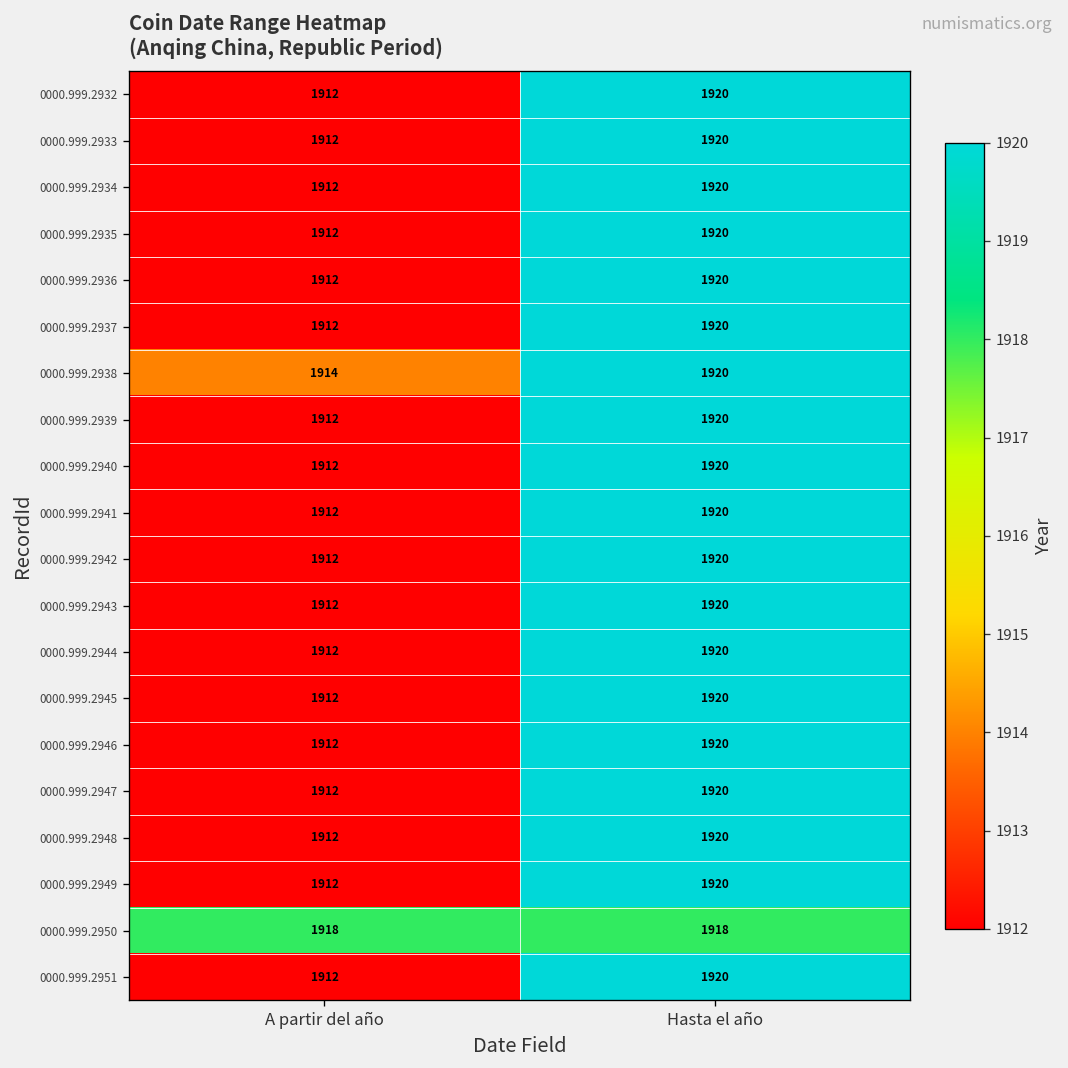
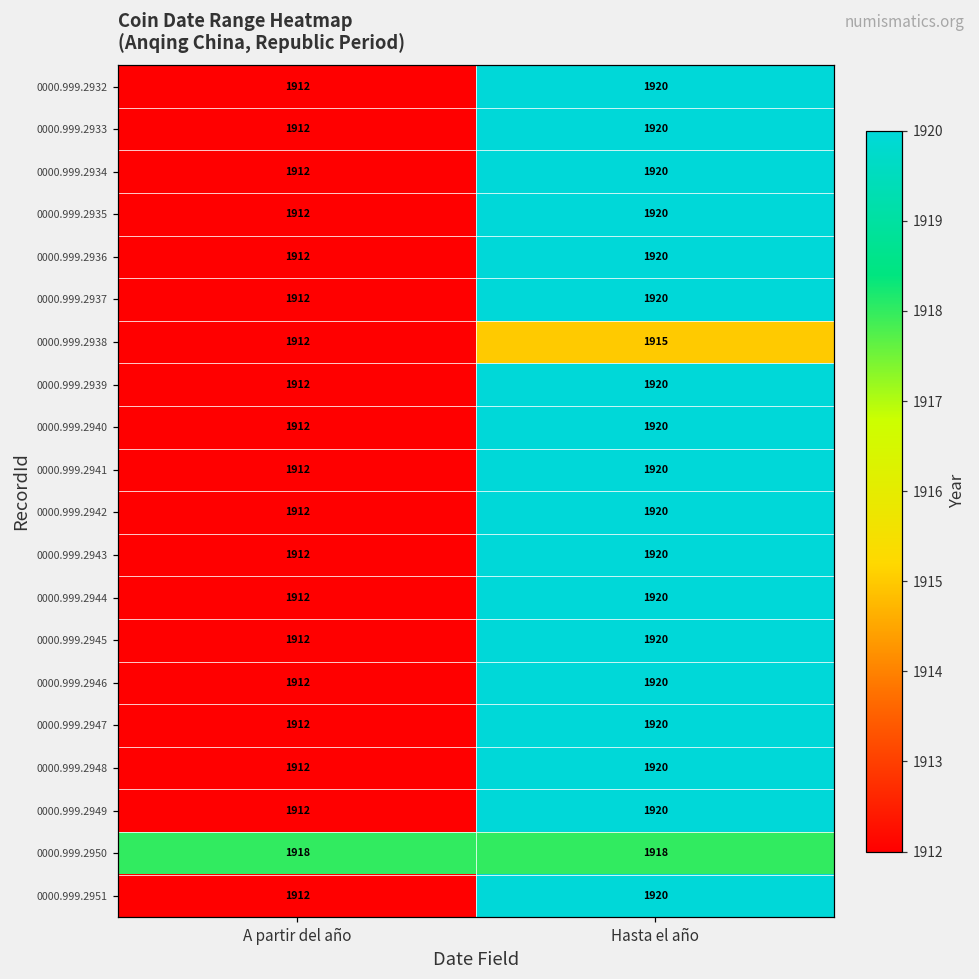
  {
    "0000.999.2932": {
      "A partir del año": 1912,
      "Hasta el año": 1920
    },
    "0000.999.2933": {
      "A partir del año": 1912,
      "Hasta el año": 1920
    },
    "0000.999.2934": {
      "A partir del año": 1912,
      "Hasta el año": 1920
    },
    "0000.999.2935": {
      "A partir del año": 1912,
      "Hasta el año": 1920
    },
    "0000.999.2936": {
      "A partir del año": 1912,
      "Hasta el año": 1920
    },
    "0000.999.2937": {
      "A partir del año": 1912,
      "Hasta el año": 1920
    },
    "0000.999.2938": {
-     "A partir del año": 1914,
-     "Hasta el año": 1920
+     "A partir del año": 1912,
+     "Hasta el año": 1915
    },
    "0000.999.2939": {
      "A partir del año": 1912,
      "Hasta el año": 1920
    },
    "0000.999.2940": {
      "A partir del año": 1912,
      "Hasta el año": 1920
    },
    "0000.999.2941": {
      "A partir del año": 1912,
      "Hasta el año": 1920
    },
    "0000.999.2942": {
      "A partir del año": 1912,
      "Hasta el año": 1920
    },
    "0000.999.2943": {
      "A partir del año": 1912,
      "Hasta el año": 1920
    },
    "0000.999.2944": {
      "A partir del año": 1912,
      "Hasta el año": 1920
    },
    "0000.999.2945": {
      "A partir del año": 1912,
      "Hasta el año": 1920
    },
    "0000.999.2946": {
      "A partir del año": 1912,
      "Hasta el año": 1920
    },
    "0000.999.2947": {
      "A partir del año": 1912,
      "Hasta el año": 1920
    },
    "0000.999.2948": {
      "A partir del año": 1912,
      "Hasta el año": 1920
    },
    "0000.999.2949": {
      "A partir del año": 1912,
      "Hasta el año": 1920
    },
    "0000.999.2950": {
      "A partir del año": 1918,
      "Hasta el año": 1918
    },
    "0000.999.2951": {
      "A partir del año": 1912,
      "Hasta el año": 1920
    }
  }
